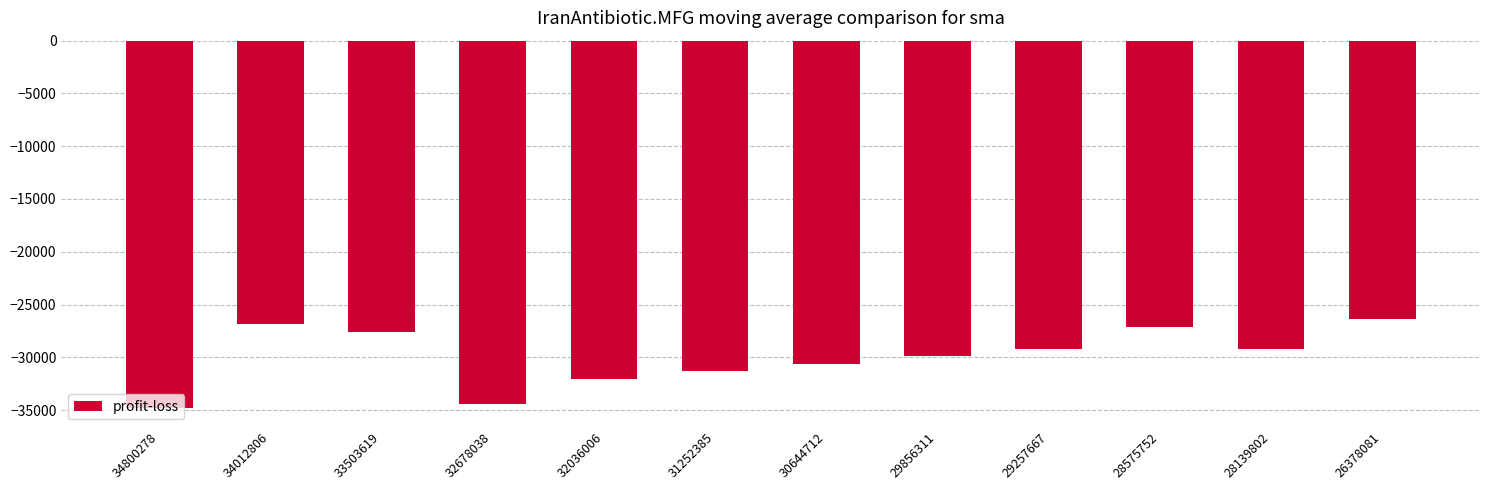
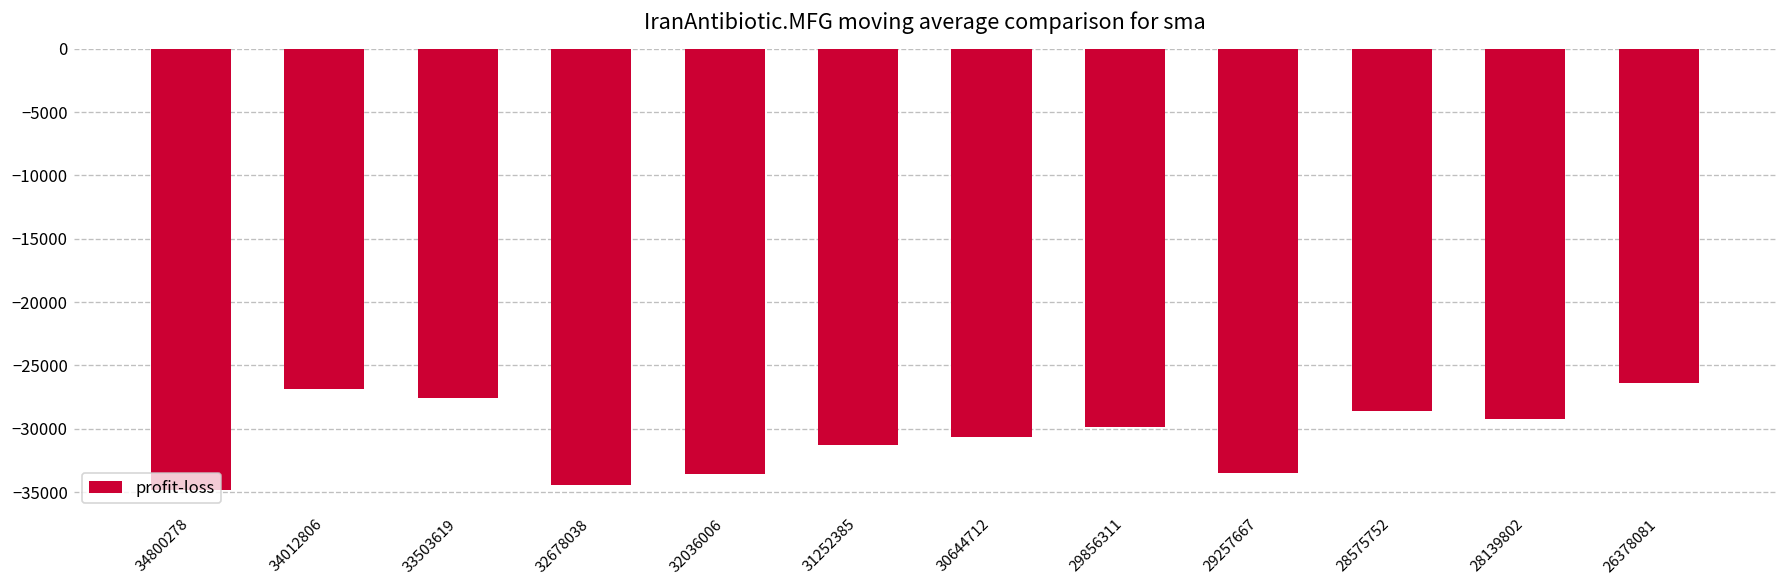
  {
    "34012806": -26900,
    "33503619": -27600,
    "32678038": -34400,
-   "32036006": -32000,
+   "32036006": -33500,
    "31252385": -31300,
    "30644712": -30600,
    "29856311": -29900,
-   "29257667": -29300,
-   "28575752": -27100,
+   "29257667": -33500,
+   "28575752": -28600,
    "28139802": -29300,
    "26378081": -26400
  }
